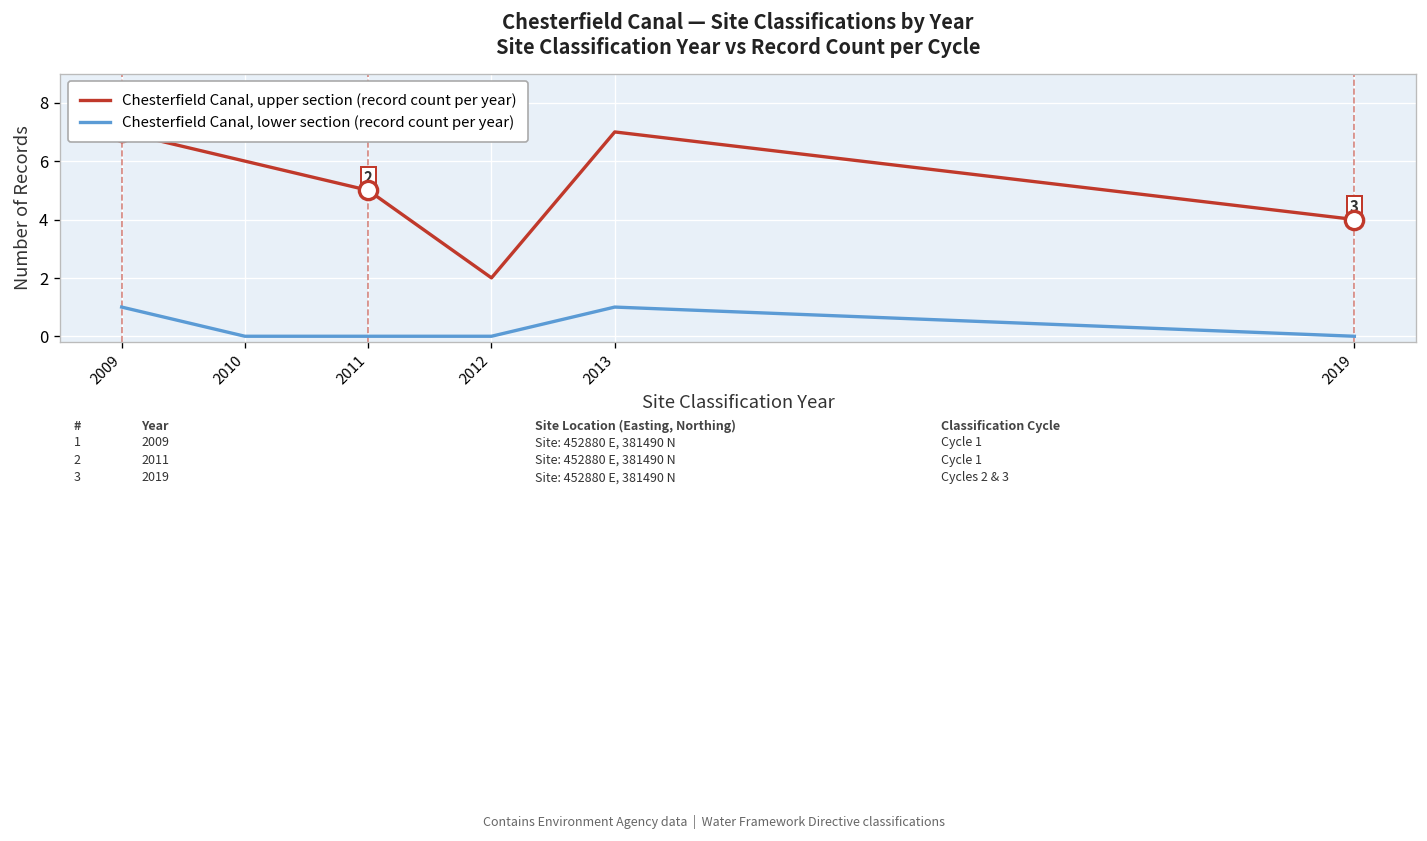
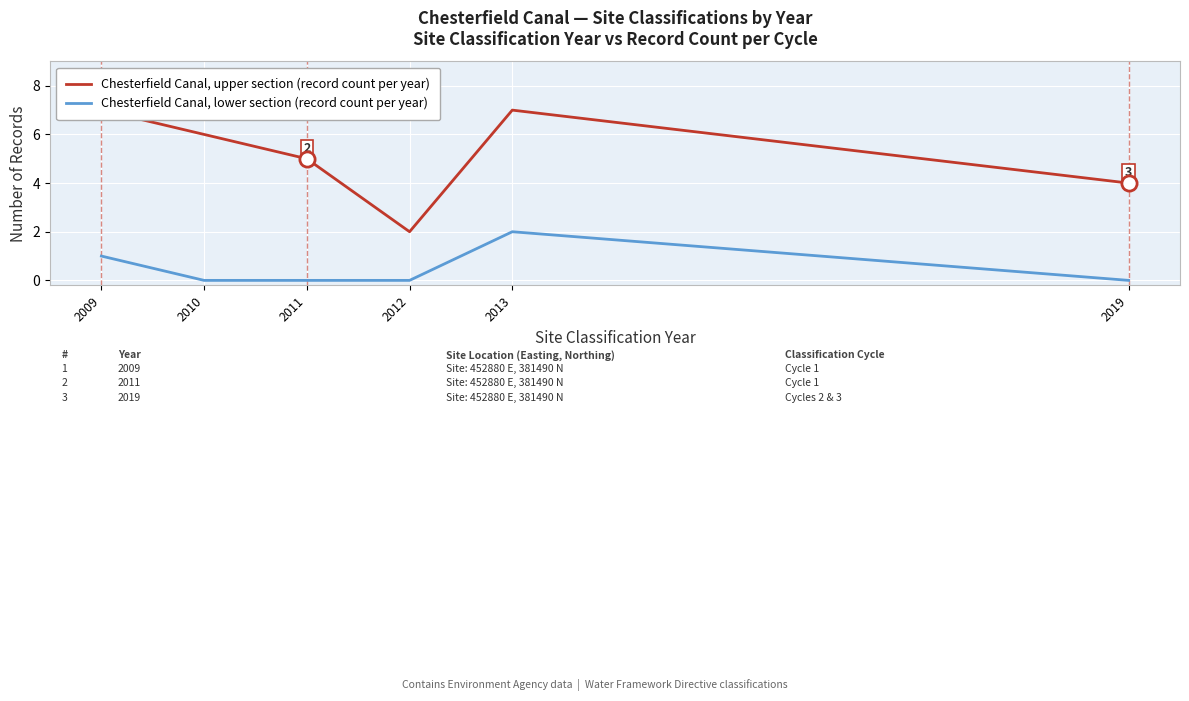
  {
    "Chesterfield Canal, upper section (record count per year)": {
      "2010": 6,
      "2012": 2,
      "2013": 7
    },
    "Chesterfield Canal, lower section (record count per year)": {
      "2009": 1,
      "2010": 0,
      "2011": 0,
      "2012": 0,
-     "2013": 1,
+     "2013": 2,
      "2019": 0
    }
  }
